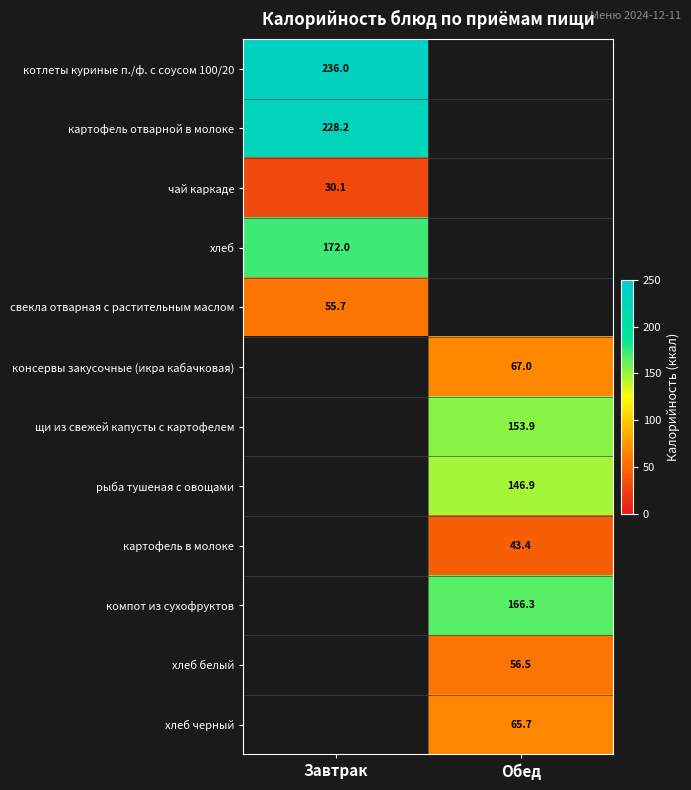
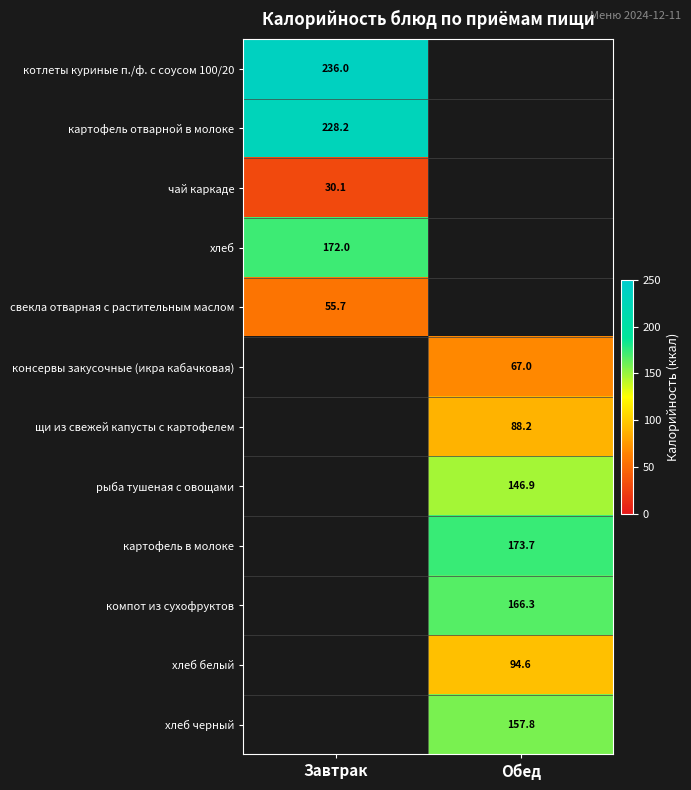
  {
    "котлеты куриные п./ф. с соусом 100/20": {
      "Завтрак": 236.0
    },
    "картофель отварной в молоке": {
      "Завтрак": 228.2
    },
    "чай каркаде": {
      "Завтрак": 30.1
    },
    "хлеб": {
      "Завтрак": 172.0
    },
    "свекла отварная с растительным маслом": {
      "Завтрак": 55.7
    },
    "консервы закусочные (икра кабачковая)": {
      "Обед": 67.0
    },
    "щи из свежей капусты с картофелем": {
-     "Обед": 153.9
+     "Обед": 88.2
    },
    "рыба тушеная с овощами": {
      "Обед": 146.9
    },
    "картофель в молоке": {
-     "Обед": 43.4
+     "Обед": 173.7
    },
    "компот из сухофруктов": {
      "Обед": 166.3
    },
    "хлеб белый": {
-     "Обед": 56.5
+     "Обед": 94.6
    },
    "хлеб черный": {
-     "Обед": 65.7
+     "Обед": 157.8
    }
  }
